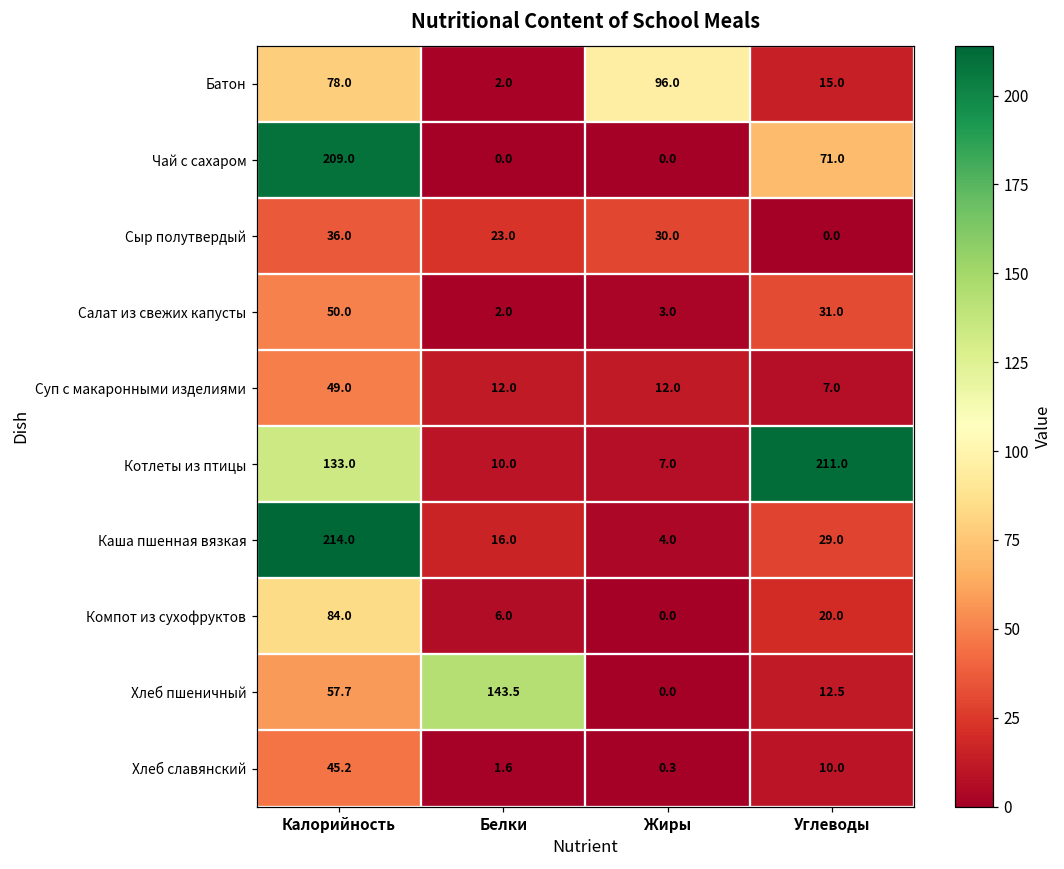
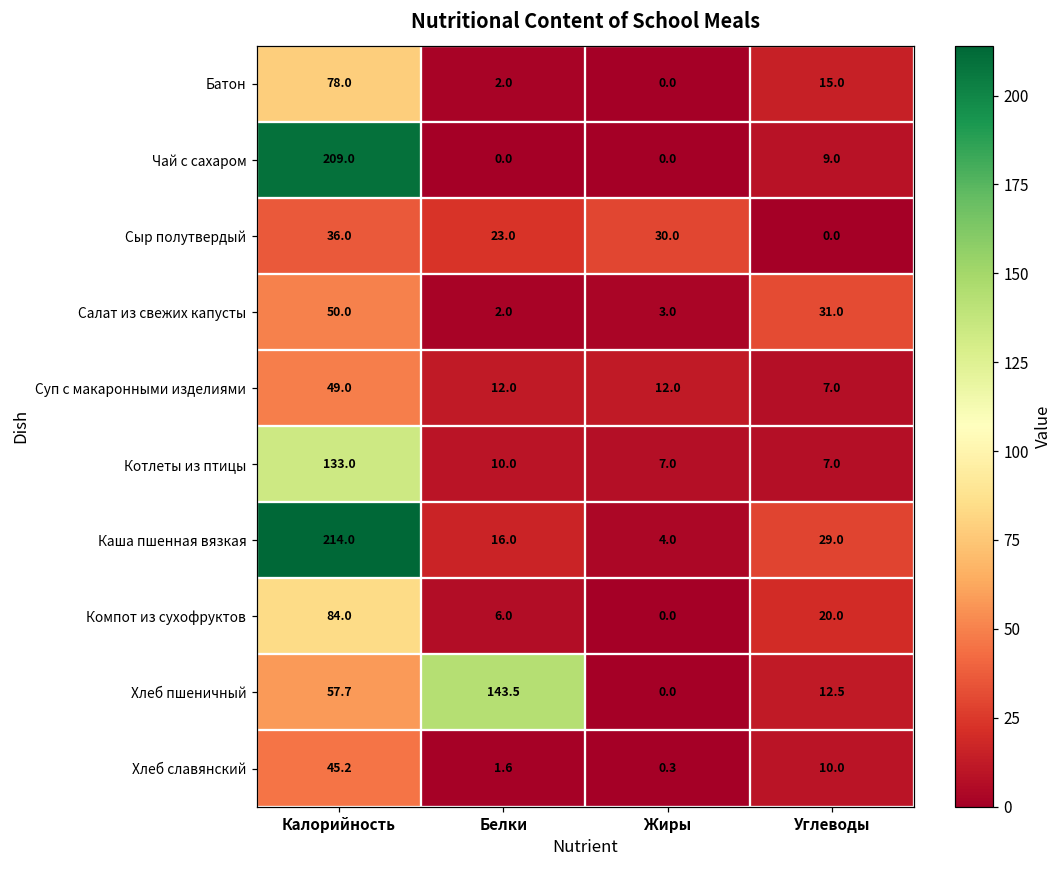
  {
    "Батон": {
      "Калорийность": 78.0,
      "Белки": 2.0,
-     "Жиры": 96.0,
+     "Жиры": 0.0,
      "Углеводы": 15.0
    },
    "Чай с сахаром": {
      "Калорийность": 209.0,
      "Белки": 0.0,
      "Жиры": 0.0,
-     "Углеводы": 71.0
+     "Углеводы": 9.0
    },
    "Сыр полутвердый": {
      "Калорийность": 36.0,
      "Белки": 23.0,
      "Жиры": 30.0,
      "Углеводы": 0.0
    },
    "Салат из свежих капусты": {
      "Калорийность": 50.0,
      "Белки": 2.0,
      "Жиры": 3.0,
      "Углеводы": 31.0
    },
    "Суп с макаронными изделиями": {
      "Калорийность": 49.0,
      "Белки": 12.0,
      "Жиры": 12.0,
      "Углеводы": 7.0
    },
    "Котлеты из птицы": {
      "Калорийность": 133.0,
      "Белки": 10.0,
      "Жиры": 7.0,
-     "Углеводы": 211.0
+     "Углеводы": 7.0
    },
    "Каша пшенная вязкая": {
      "Калорийность": 214.0,
      "Белки": 16.0,
      "Жиры": 4.0,
      "Углеводы": 29.0
    },
    "Компот из сухофруктов": {
      "Калорийность": 84.0,
      "Белки": 6.0,
      "Жиры": 0.0,
      "Углеводы": 20.0
    },
    "Хлеб пшеничный": {
      "Калорийность": 57.7,
      "Белки": 143.5,
      "Жиры": 0.0,
      "Углеводы": 12.5
    },
    "Хлеб славянский": {
      "Калорийность": 45.2,
      "Белки": 1.6,
      "Жиры": 0.3,
      "Углеводы": 10.0
    }
  }
